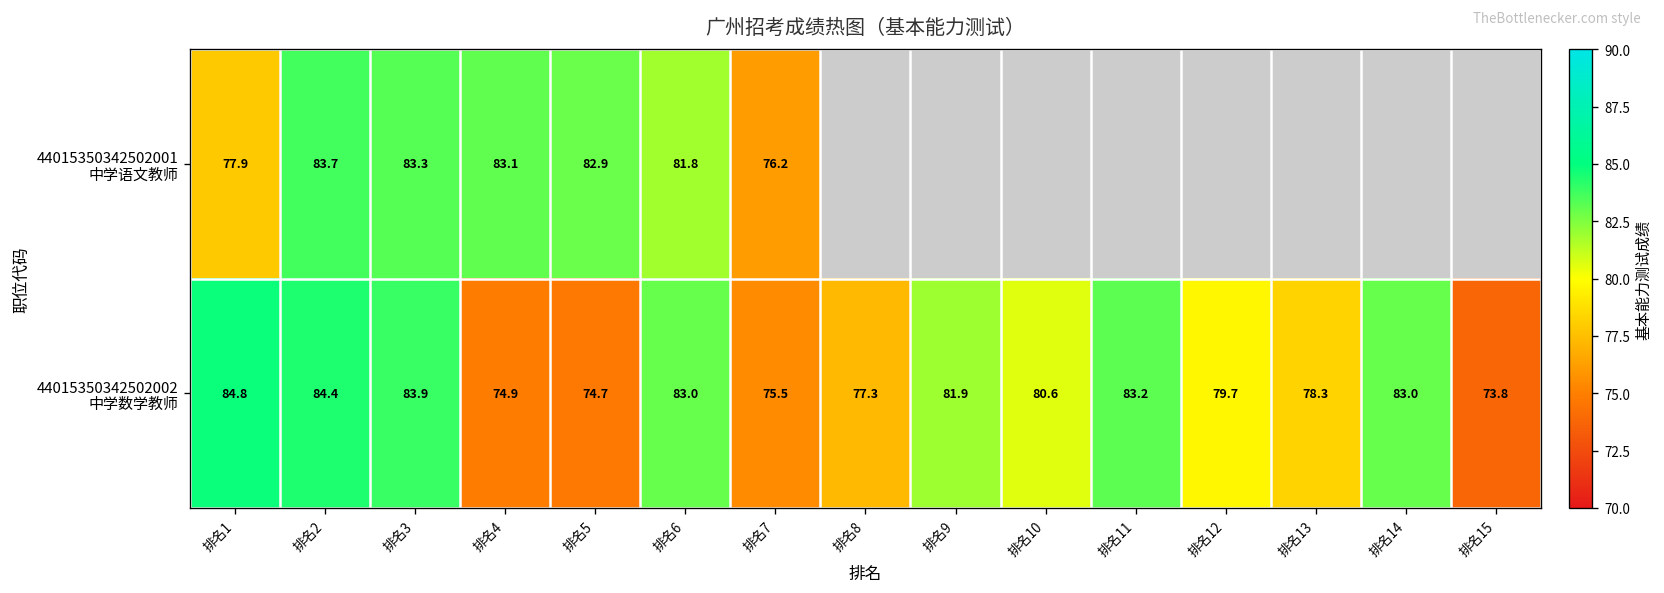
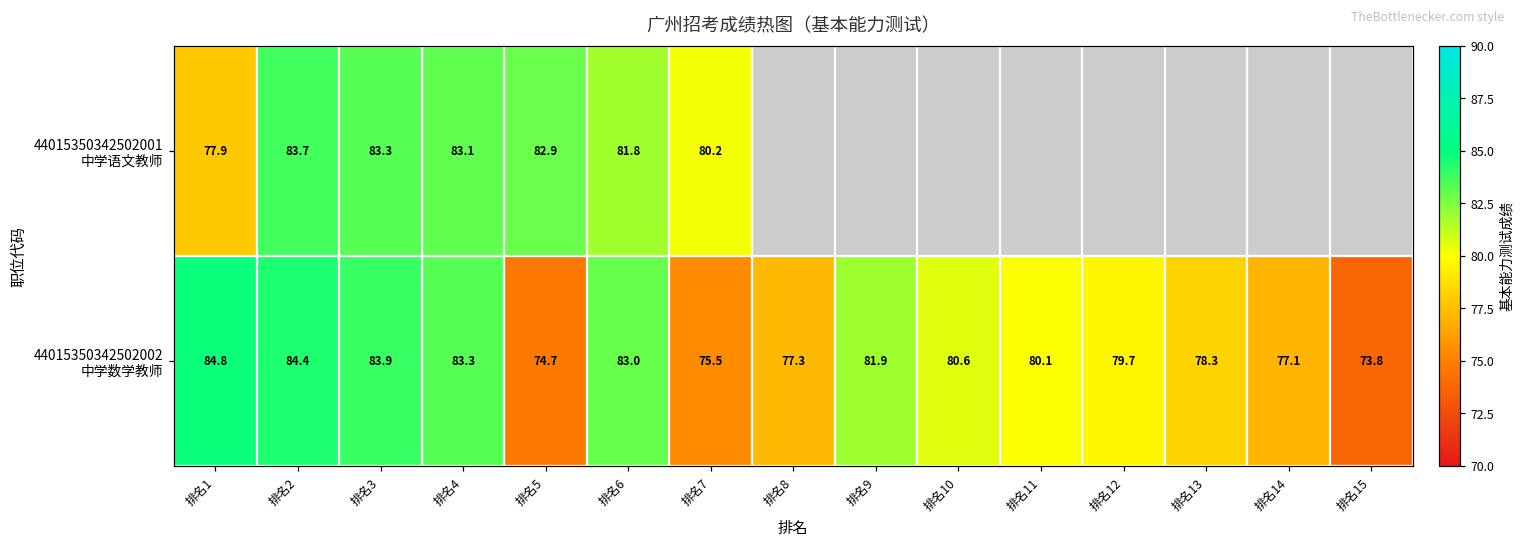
  {
    "44015350342502001 中学语文教师": {
      "排名1": 77.9,
      "排名2": 83.7,
      "排名3": 83.3,
      "排名4": 83.1,
      "排名5": 82.9,
      "排名6": 81.8,
-     "排名7": 76.2
+     "排名7": 80.2
    },
    "44015350342502002 中学数学教师": {
      "排名1": 84.8,
      "排名2": 84.4,
      "排名3": 83.9,
-     "排名4": 74.9,
+     "排名4": 83.3,
      "排名5": 74.7,
      "排名6": 83.0,
      "排名7": 75.5,
      "排名8": 77.3,
      "排名9": 81.9,
      "排名10": 80.6,
-     "排名11": 83.2,
+     "排名11": 80.1,
      "排名12": 79.7,
      "排名13": 78.3,
-     "排名14": 83.0,
+     "排名14": 77.1,
      "排名15": 73.8
    }
  }
